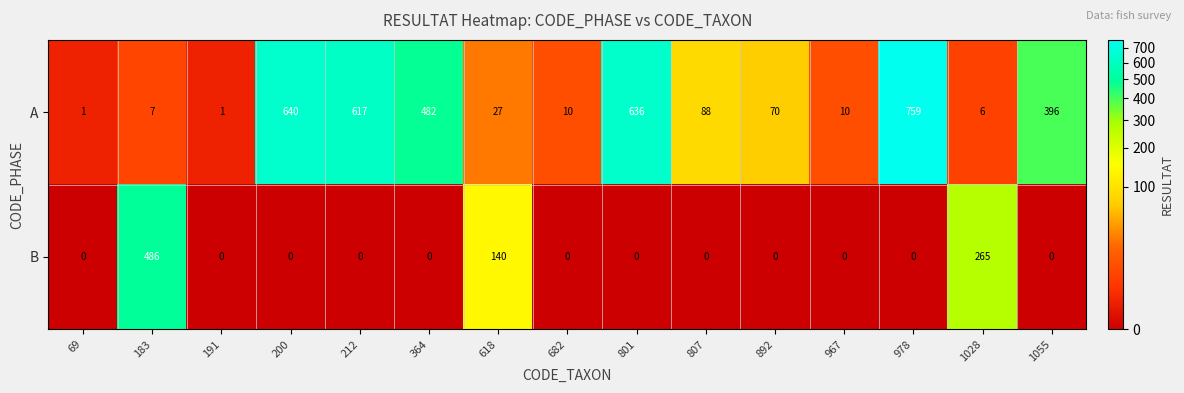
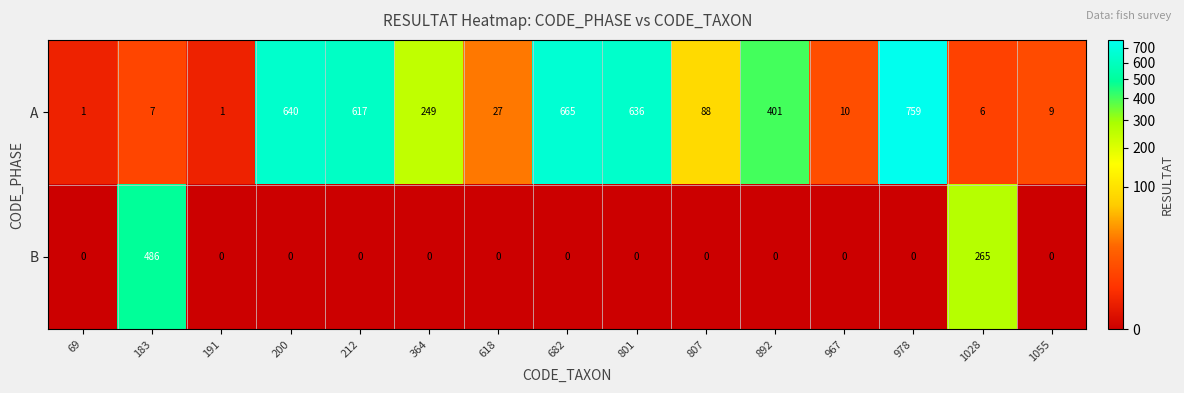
  {
    "A": {
      "69": 1,
      "183": 7,
      "191": 1,
      "200": 640,
      "212": 617,
-     "364": 482,
+     "364": 249,
      "618": 27,
-     "682": 10,
+     "682": 665,
      "801": 636,
      "807": 88,
-     "892": 70,
+     "892": 401,
      "967": 10,
      "978": 759,
      "1028": 6,
-     "1055": 396
+     "1055": 9
    },
    "B": {
      "69": 0,
      "183": 486,
      "191": 0,
      "200": 0,
      "212": 0,
      "364": 0,
-     "618": 140,
+     "618": 0,
      "682": 0,
      "801": 0,
      "807": 0,
      "892": 0,
      "967": 0,
      "978": 0,
      "1028": 265,
      "1055": 0
    }
  }
